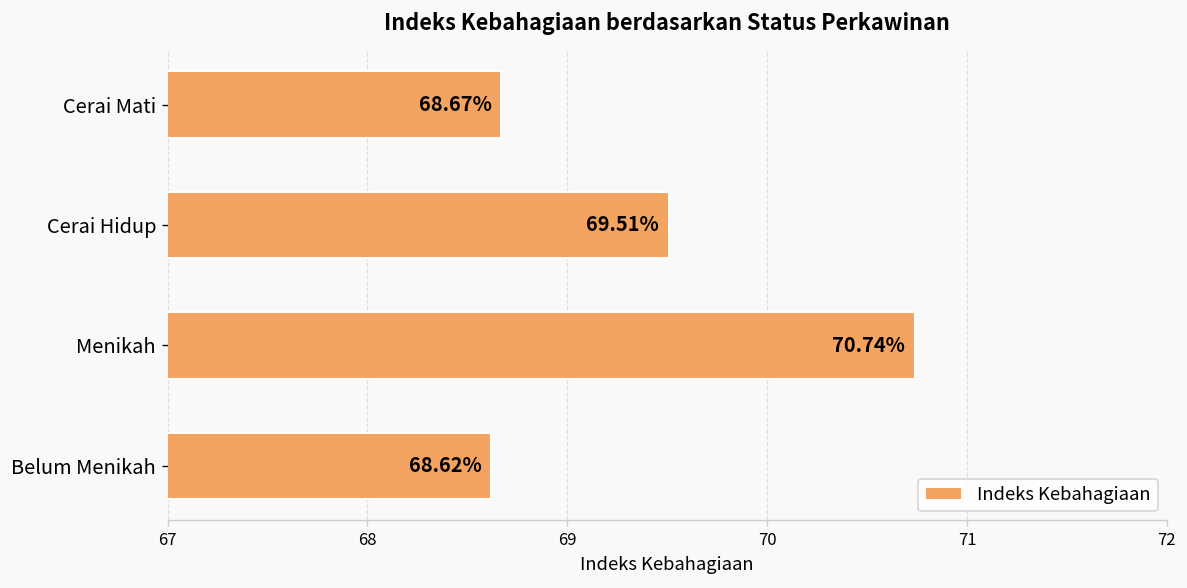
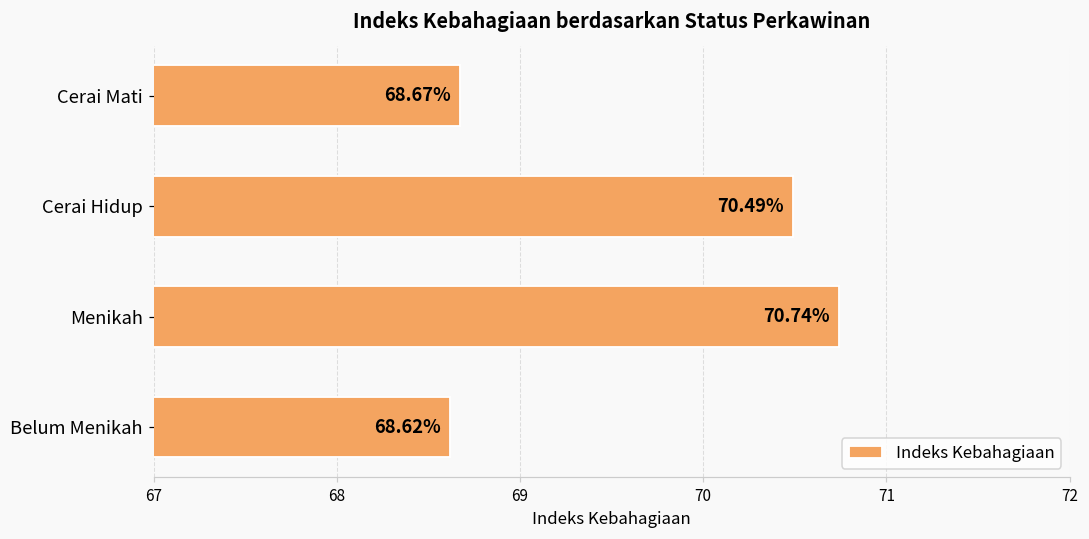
  {
    "Cerai Mati": "68.67%",
-   "Cerai Hidup": "69.51%",
+   "Cerai Hidup": "70.49%",
    "Menikah": "70.74%",
    "Belum Menikah": "68.62%"
  }
